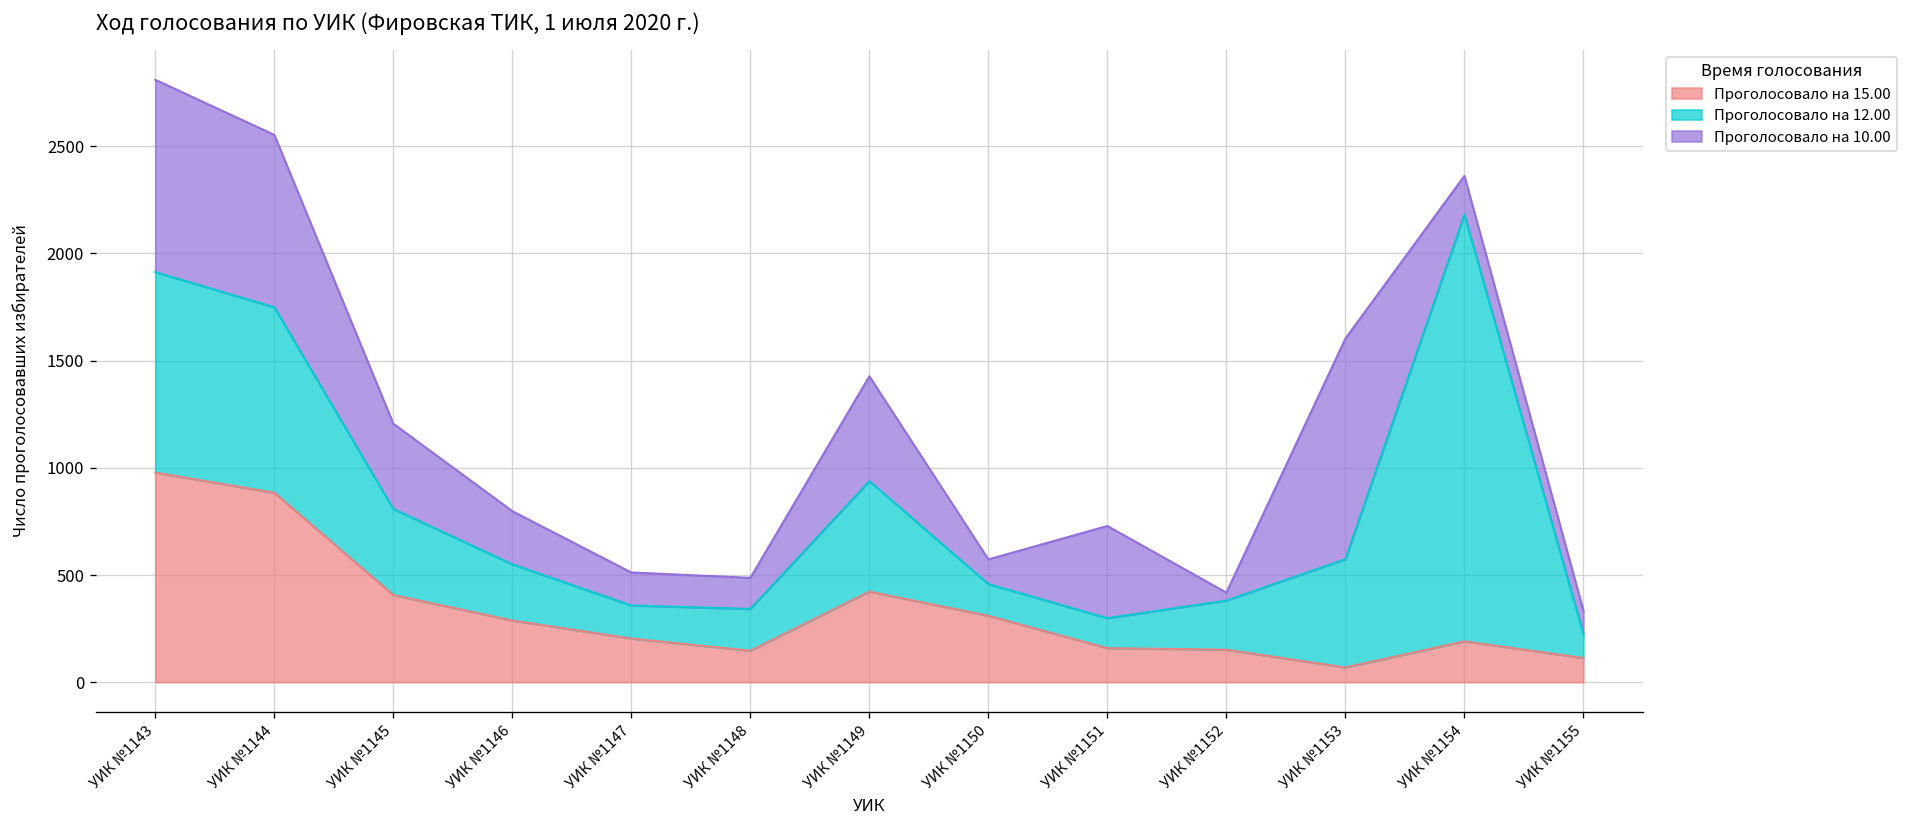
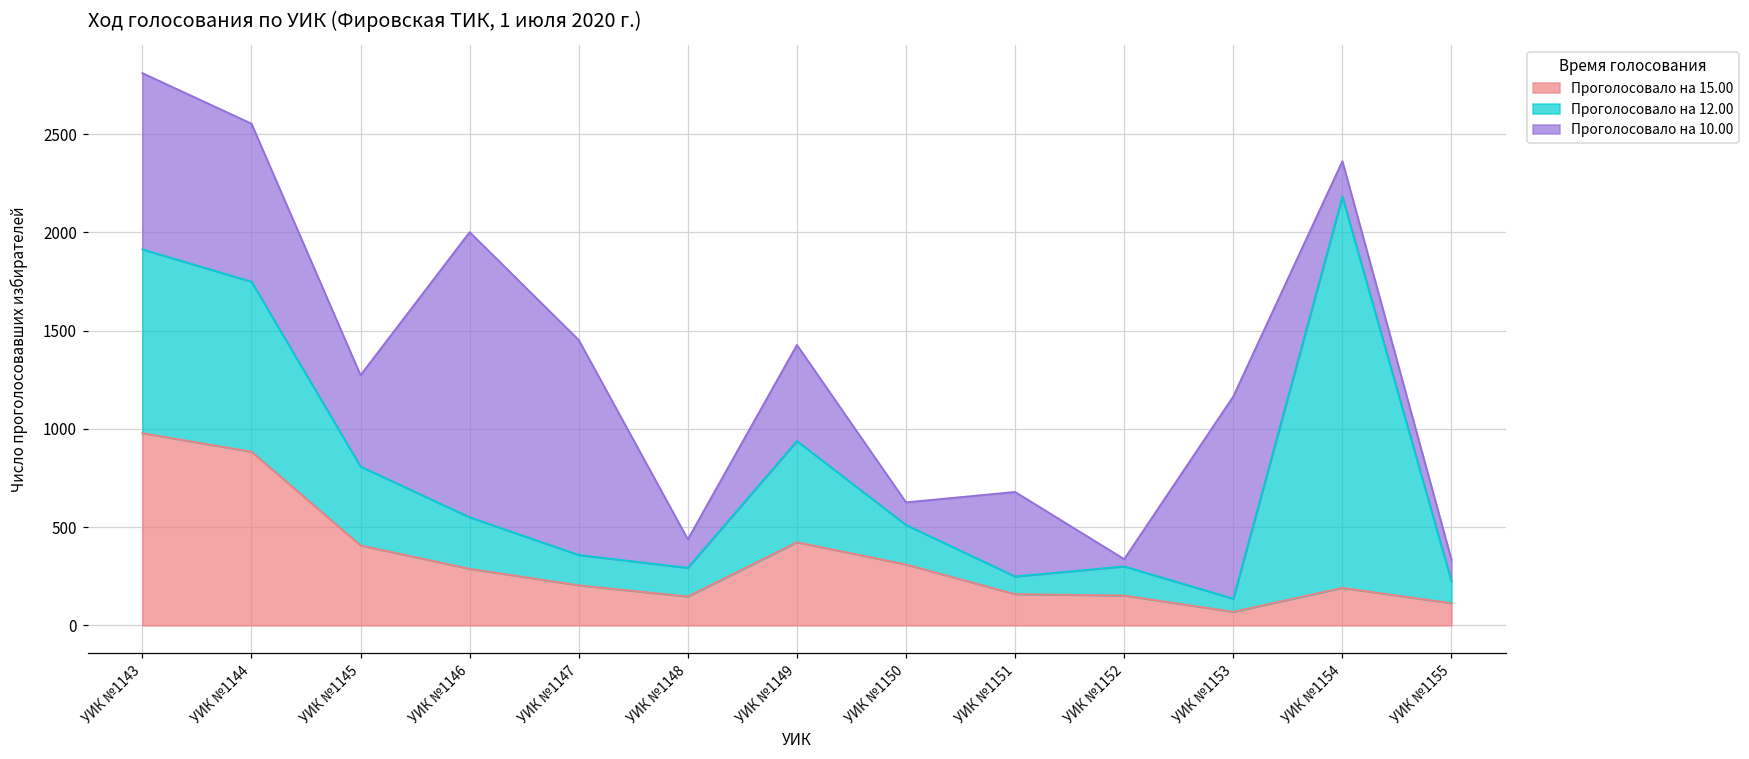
  {
    "Проголосовало на 15.00": {
      "УИК №1143": 980,
      "УИК №1144": 880,
      "УИК №1145": 410,
      "УИК №1146": 290,
      "УИК №1147": 200,
      "УИК №1148": 150,
      "УИК №1149": 420,
      "УИК №1150": 310,
      "УИК №1151": 160,
      "УИК №1152": 150,
      "УИК №1153": 70,
      "УИК №1154": 190,
      "УИК №1155": 110
    },
    "Проголосовало на 12.00": {
      "УИК №1143": 940,
      "УИК №1144": 870,
      "УИК №1145": 400,
      "УИК №1146": 260,
      "УИК №1147": 150,
-     "УИК №1148": 200,
+     "УИК №1148": 150,
      "УИК №1149": 520,
-     "УИК №1150": 150,
-     "УИК №1151": 140,
-     "УИК №1152": 230,
-     "УИК №1153": 510,
+     "УИК №1150": 200,
+     "УИК №1151": 90,
+     "УИК №1152": 150,
+     "УИК №1153": 70,
      "УИК №1154": 1990,
      "УИК №1155": 110
    },
    "Проголосовало на 10.00": {
      "УИК №1143": 900,
      "УИК №1144": 800,
-     "УИК №1145": 400,
-     "УИК №1146": 250,
-     "УИК №1147": 150,
+     "УИК №1145": 470,
+     "УИК №1146": 1450,
+     "УИК №1147": 1090,
      "УИК №1148": 150,
      "УИК №1149": 490,
      "УИК №1150": 120,
      "УИК №1151": 430,
      "УИК №1152": 40,
      "УИК №1153": 1030,
      "УИК №1154": 180,
      "УИК №1155": 110
    }
  }
